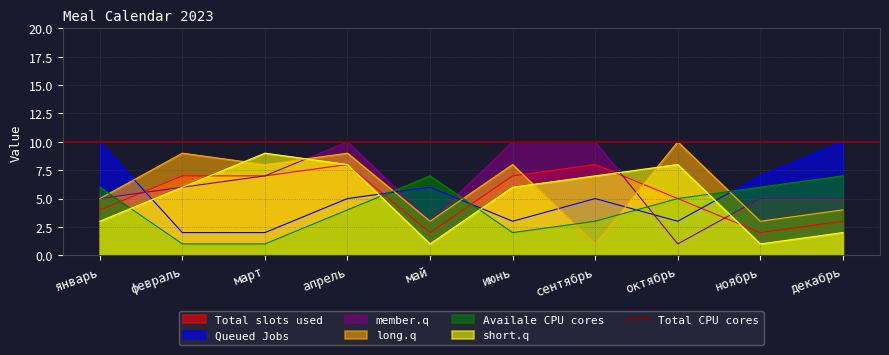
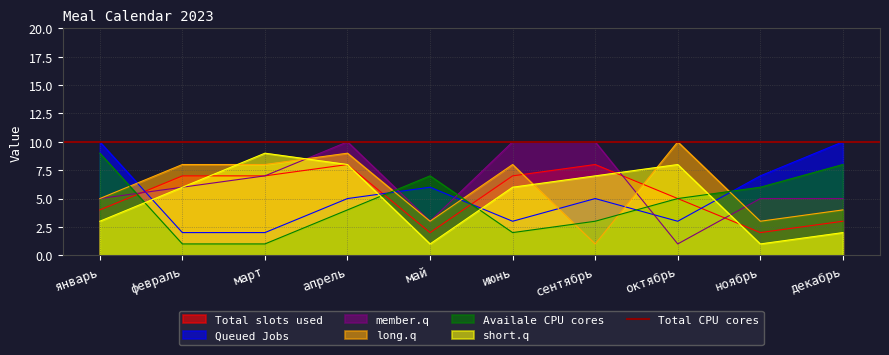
  {
    "Total slots used": {
      "январь": 4,
      "февраль": 7,
      "май": 2,
      "июнь": 7,
      "сентябрь": 8,
      "ноябрь": 2,
      "декабрь": 3
    },
    "Queued Jobs": {
      "январь": 10,
      "февраль": 2,
      "март": 2,
      "апрель": 5,
      "май": 6,
      "июнь": 3,
      "сентябрь": 5,
      "октябрь": 3,
      "ноябрь": 7,
      "декабрь": 10
    },
    "member.q": {
      "апрель": 10,
      "июнь": 10,
      "сентябрь": 10,
      "октябрь": 1,
      "ноябрь": 5,
      "декабрь": 5
    },
    "long.q": {
-     "февраль": 9,
+     "февраль": 8,
      "март": 8,
      "апрель": 9,
      "июнь": 8,
      "сентябрь": 1,
      "октябрь": 10,
      "ноябрь": 3,
      "декабрь": 4
    },
    "Availale CPU cores": {
-     "январь": 6,
+     "январь": 9,
      "февраль": 1,
      "март": 1,
      "апрель": 4,
      "май": 7,
      "июнь": 2,
      "сентябрь": 3,
      "ноябрь": 6,
-     "декабрь": 7
+     "декабрь": 8
    },
    "short.q": {
      "январь": 3,
      "март": 9,
      "май": 1,
      "июнь": 6,
      "сентябрь": 7,
      "октябрь": 8,
      "ноябрь": 1,
      "декабрь": 2
    }
  }
